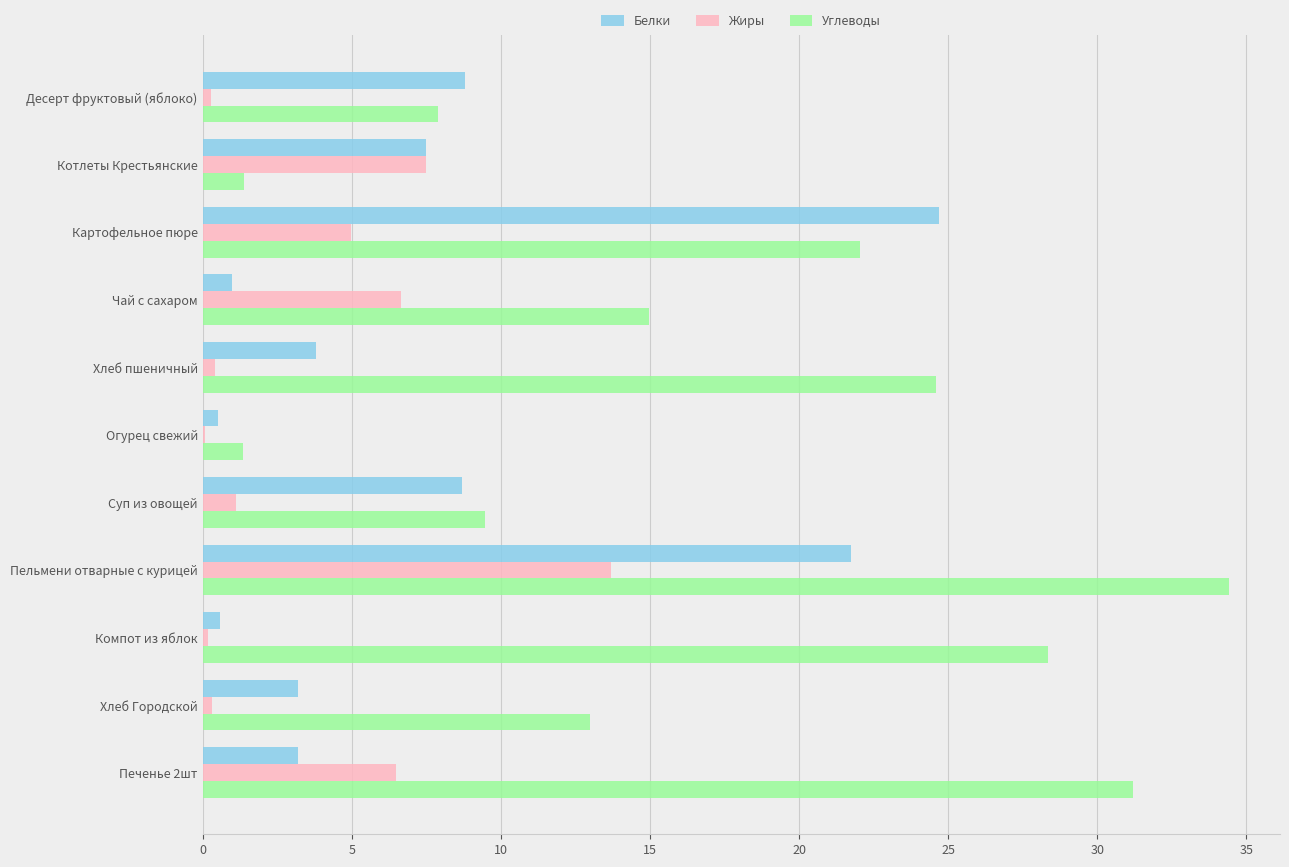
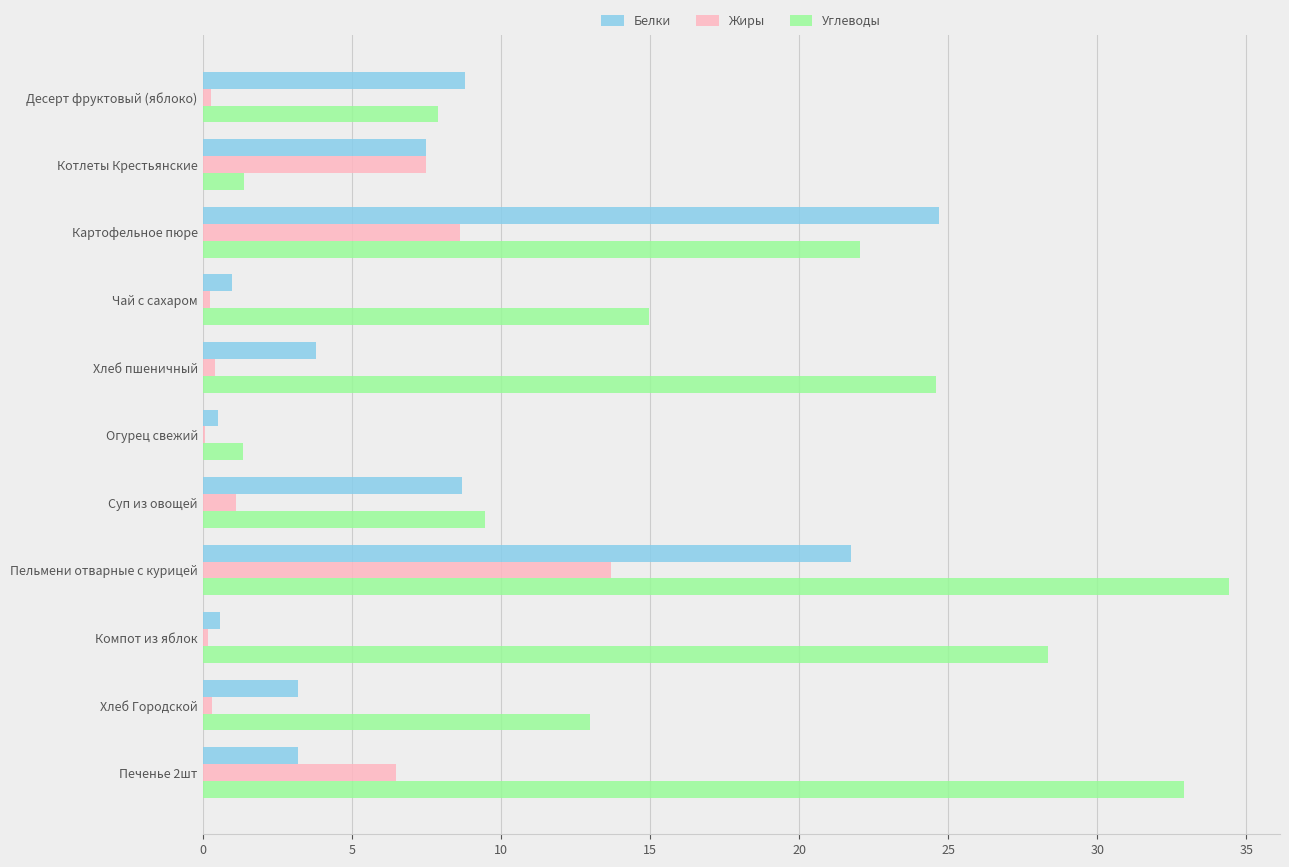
  {
    "Белки": {
      "Десерт фруктовый (яблоко)": 8.8,
      "Котлеты Крестьянские": 7.5,
      "Картофельное пюре": 24.7,
      "Чай с сахаром": 1.0,
      "Хлеб пшеничный": 3.8,
      "Огурец свежий": 0.5,
      "Суп из овощей": 8.7,
      "Пельмени отварные с курицей": 21.7,
      "Компот из яблок": 0.6,
      "Хлеб Городской": 3.2,
      "Печенье 2шт": 3.2
    },
    "Жиры": {
      "Десерт фруктовый (яблоко)": 0.3,
      "Котлеты Крестьянские": 7.5,
-     "Картофельное пюре": 5.0,
-     "Чай с сахаром": 6.7,
+     "Картофельное пюре": 8.6,
+     "Чай с сахаром": 0.3,
      "Хлеб пшеничный": 0.4,
      "Суп из овощей": 1.1,
      "Пельмени отварные с курицей": 13.7,
      "Компот из яблок": 0.2,
      "Хлеб Городской": 0.3,
      "Печенье 2шт": 6.5
    },
    "Углеводы": {
      "Десерт фруктовый (яблоко)": 7.9,
      "Котлеты Крестьянские": 1.4,
      "Картофельное пюре": 22.1,
      "Чай с сахаром": 15.0,
      "Хлеб пшеничный": 24.6,
      "Огурец свежий": 1.4,
      "Суп из овощей": 9.5,
      "Пельмени отварные с курицей": 34.4,
      "Компот из яблок": 28.4,
      "Хлеб Городской": 13.0,
-     "Печенье 2шт": 31.2
+     "Печенье 2шт": 32.9
    }
  }
